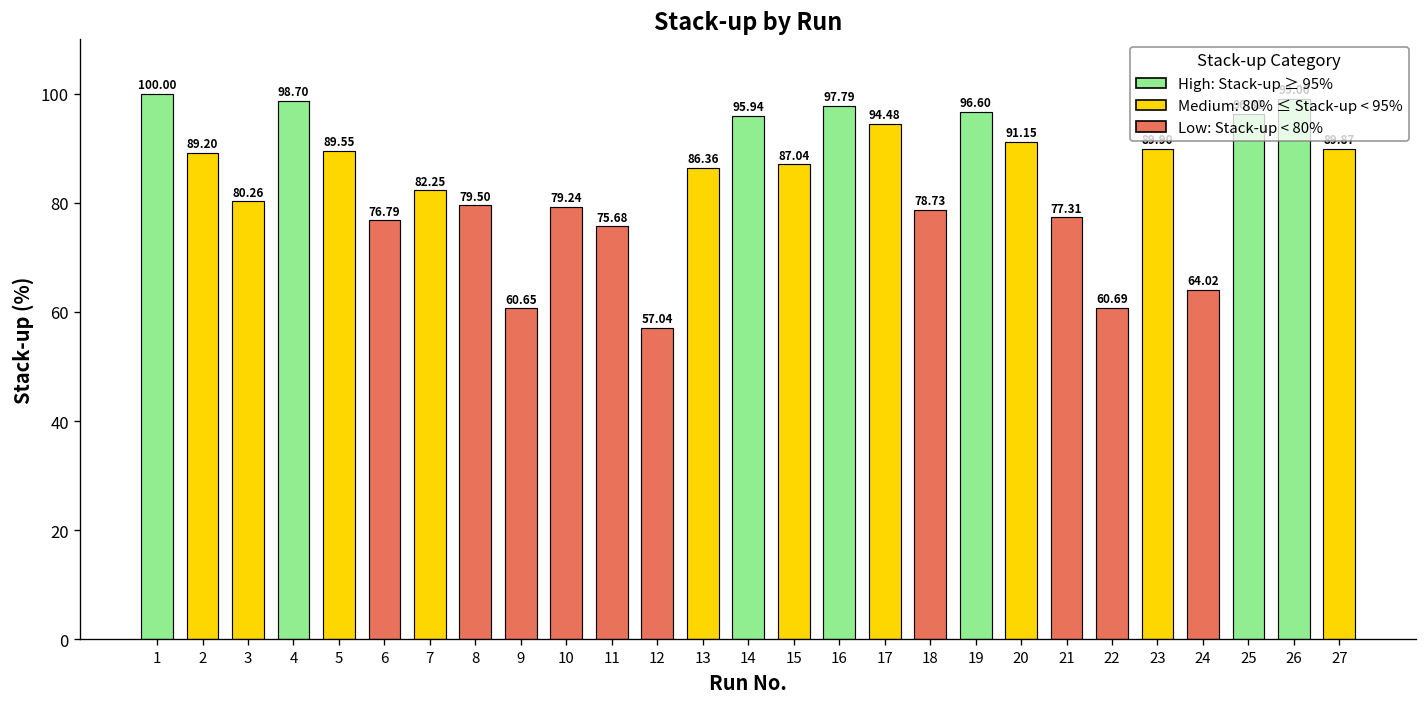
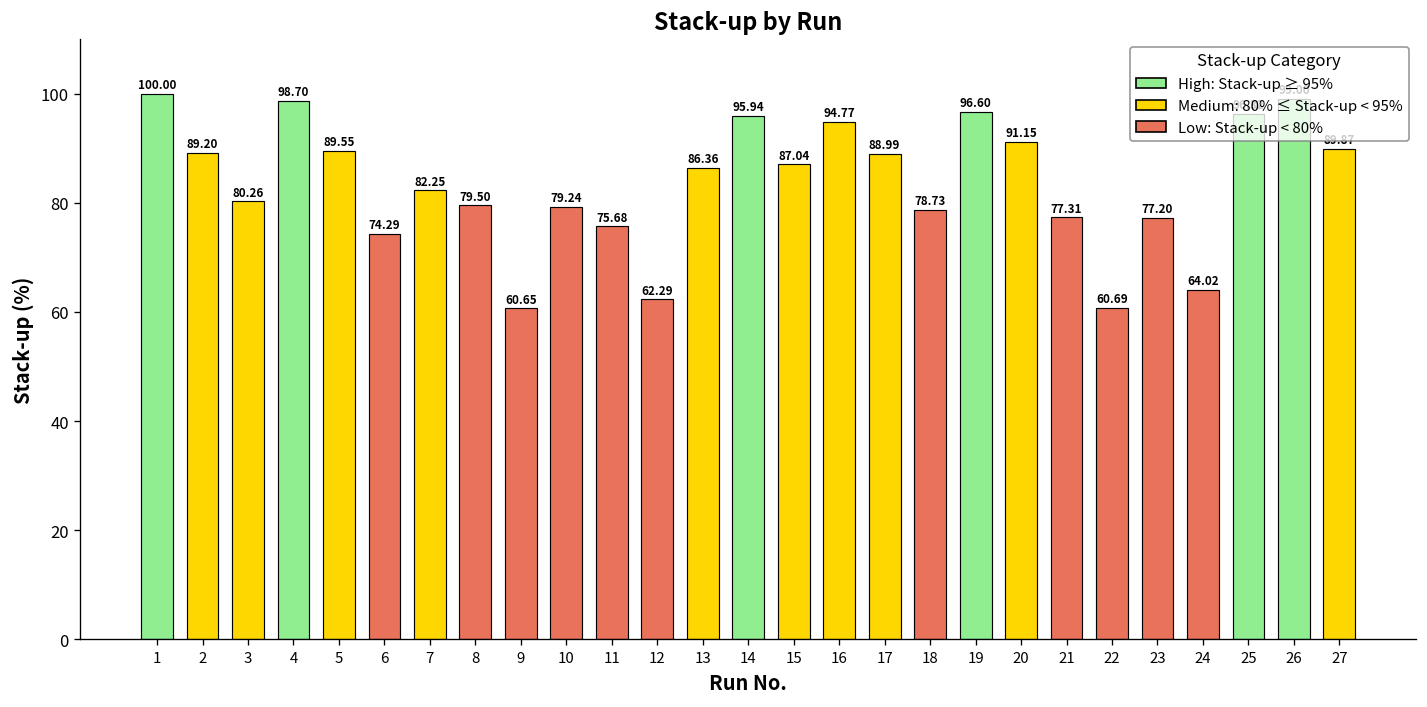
  {
    "1": 100.00,
    "2": 89.20,
    "3": 80.26,
    "4": 98.70,
    "5": 89.55,
-   "6": 76.79,
+   "6": 74.29,
    "7": 82.25,
    "8": 79.50,
    "9": 60.65,
    "10": 79.24,
    "11": 75.68,
-   "12": 57.04,
+   "12": 62.29,
    "13": 86.36,
    "14": 95.94,
    "15": 87.04,
-   "16": 97.79,
-   "17": 94.48,
+   "16": 94.77,
+   "17": 88.99,
    "18": 78.73,
    "19": 96.60,
    "20": 91.15,
    "21": 77.31,
    "22": 60.69,
-   "23": 90,
+   "23": 77,
    "24": 64.02
  }
